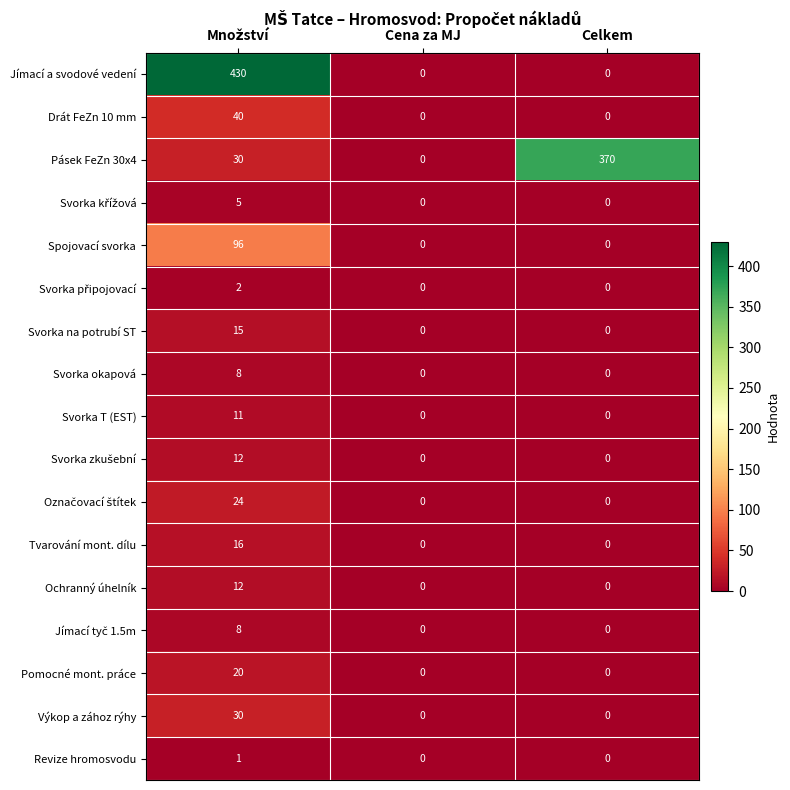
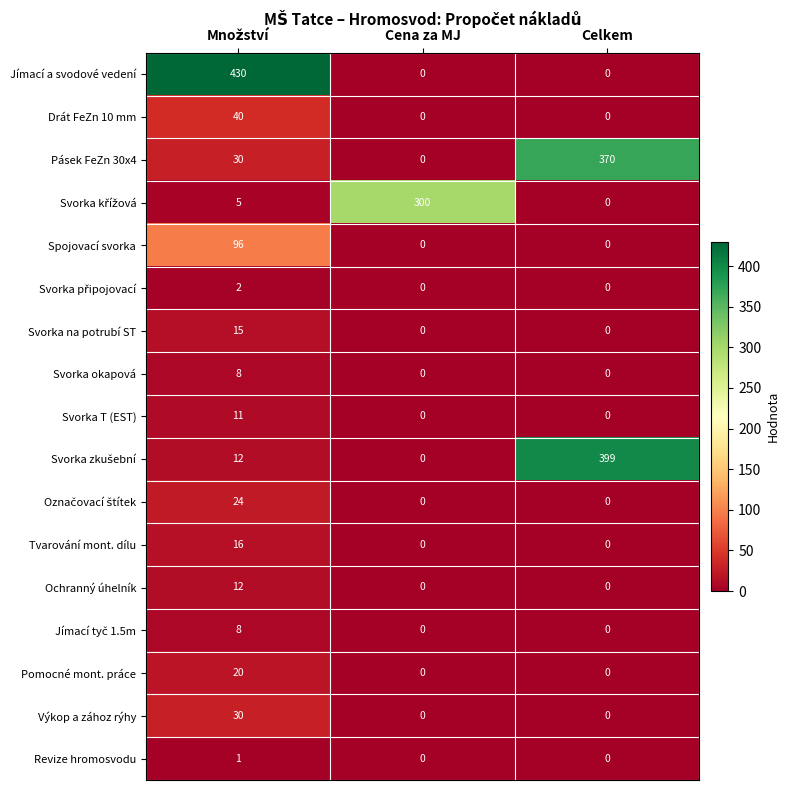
  {
    "Jímací a svodové vedení": {
      "Množství": 430,
      "Cena za MJ": 0,
      "Celkem": 0
    },
    "Drát FeZn 10 mm": {
      "Množství": 40,
      "Cena za MJ": 0,
      "Celkem": 0
    },
    "Pásek FeZn 30x4": {
      "Množství": 30,
      "Cena za MJ": 0,
      "Celkem": 370
    },
    "Svorka křížová": {
      "Množství": 5,
-     "Cena za MJ": 0,
+     "Cena za MJ": 300,
      "Celkem": 0
    },
    "Spojovací svorka": {
      "Množství": 96,
      "Cena za MJ": 0,
      "Celkem": 0
    },
    "Svorka připojovací": {
      "Množství": 2,
      "Cena za MJ": 0,
      "Celkem": 0
    },
    "Svorka na potrubí ST": {
      "Množství": 15,
      "Cena za MJ": 0,
      "Celkem": 0
    },
    "Svorka okapová": {
      "Množství": 8,
      "Cena za MJ": 0,
      "Celkem": 0
    },
    "Svorka T (EST)": {
      "Množství": 11,
      "Cena za MJ": 0,
      "Celkem": 0
    },
    "Svorka zkušební": {
      "Množství": 12,
      "Cena za MJ": 0,
-     "Celkem": 0
+     "Celkem": 399
    },
    "Označovací štítek": {
      "Množství": 24,
      "Cena za MJ": 0,
      "Celkem": 0
    },
    "Tvarování mont. dílu": {
      "Množství": 16,
      "Cena za MJ": 0,
      "Celkem": 0
    },
    "Ochranný úhelník": {
      "Množství": 12,
      "Cena za MJ": 0,
      "Celkem": 0
    },
    "Jímací tyč 1.5m": {
      "Množství": 8,
      "Cena za MJ": 0,
      "Celkem": 0
    },
    "Pomocné mont. práce": {
      "Množství": 20,
      "Cena za MJ": 0,
      "Celkem": 0
    },
    "Výkop a zához rýhy": {
      "Množství": 30,
      "Cena za MJ": 0,
      "Celkem": 0
    },
    "Revize hromosvodu": {
      "Množství": 1,
      "Cena za MJ": 0,
      "Celkem": 0
    }
  }
